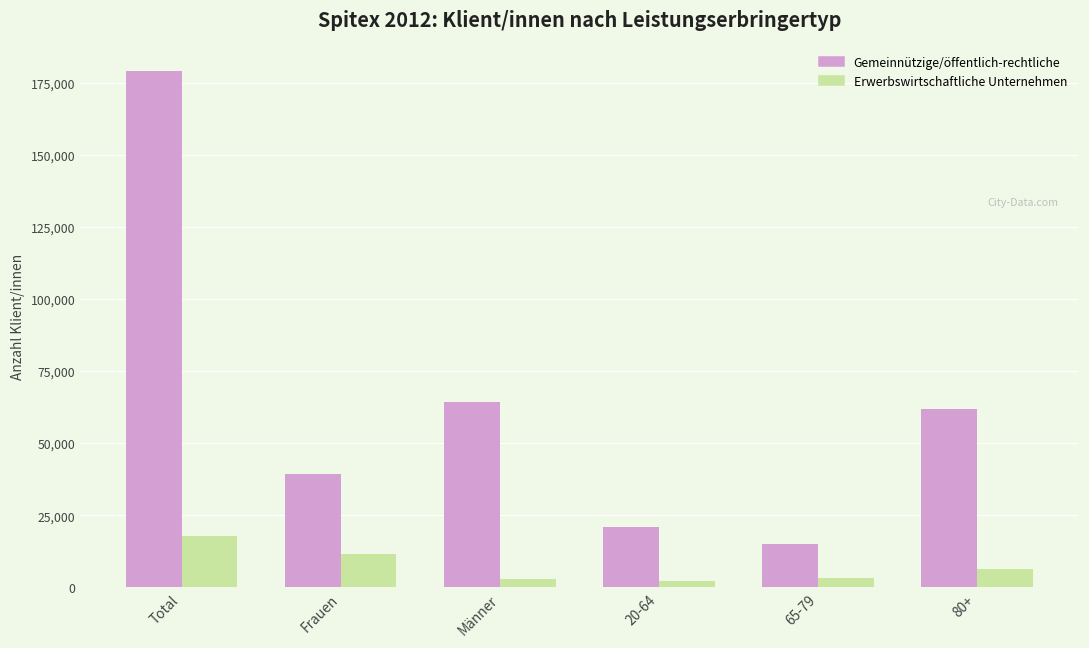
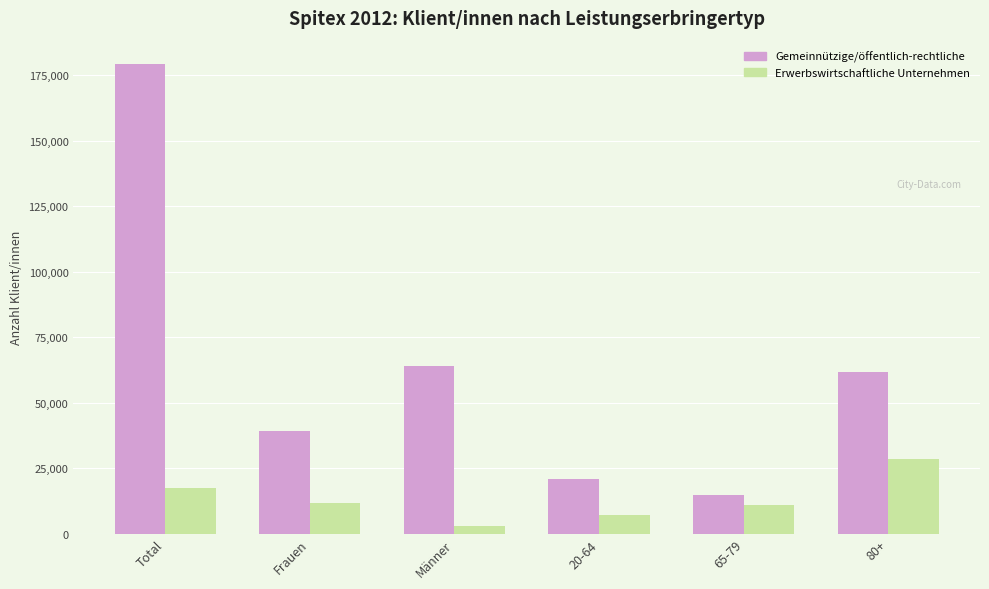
  {
    "Gemeinnützige/öffentlich-rechtliche": {
      "Total": "179,000",
      "Frauen": "39,000",
      "Männer": "64,000",
      "20-64": "21,000",
      "65-79": "15,000",
      "80+": "62,000"
    },
    "Erwerbswirtschaftliche Unternehmen": {
      "Total": "18,000",
      "Frauen": "12,000",
      "Männer": "3,000",
-     "20-64": "2,000",
-     "65-79": "3,000",
-     "80+": "6,000"
+     "20-64": "7,000",
+     "65-79": "11,000",
+     "80+": "28,000"
    }
  }
